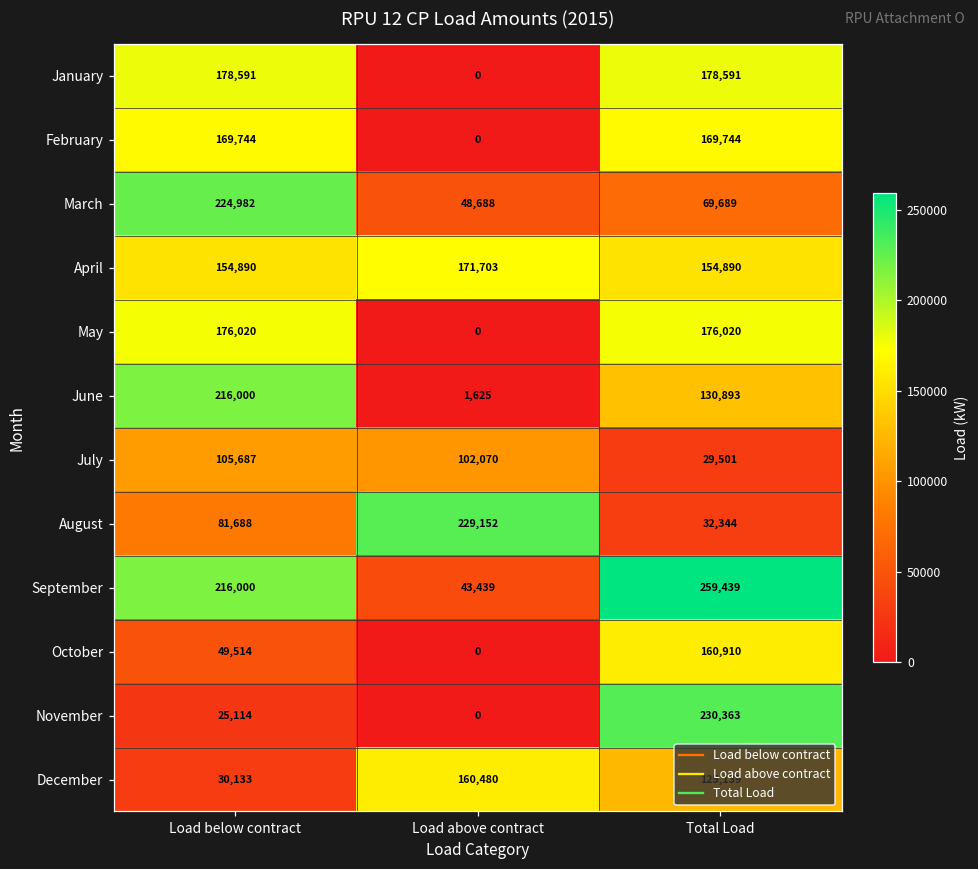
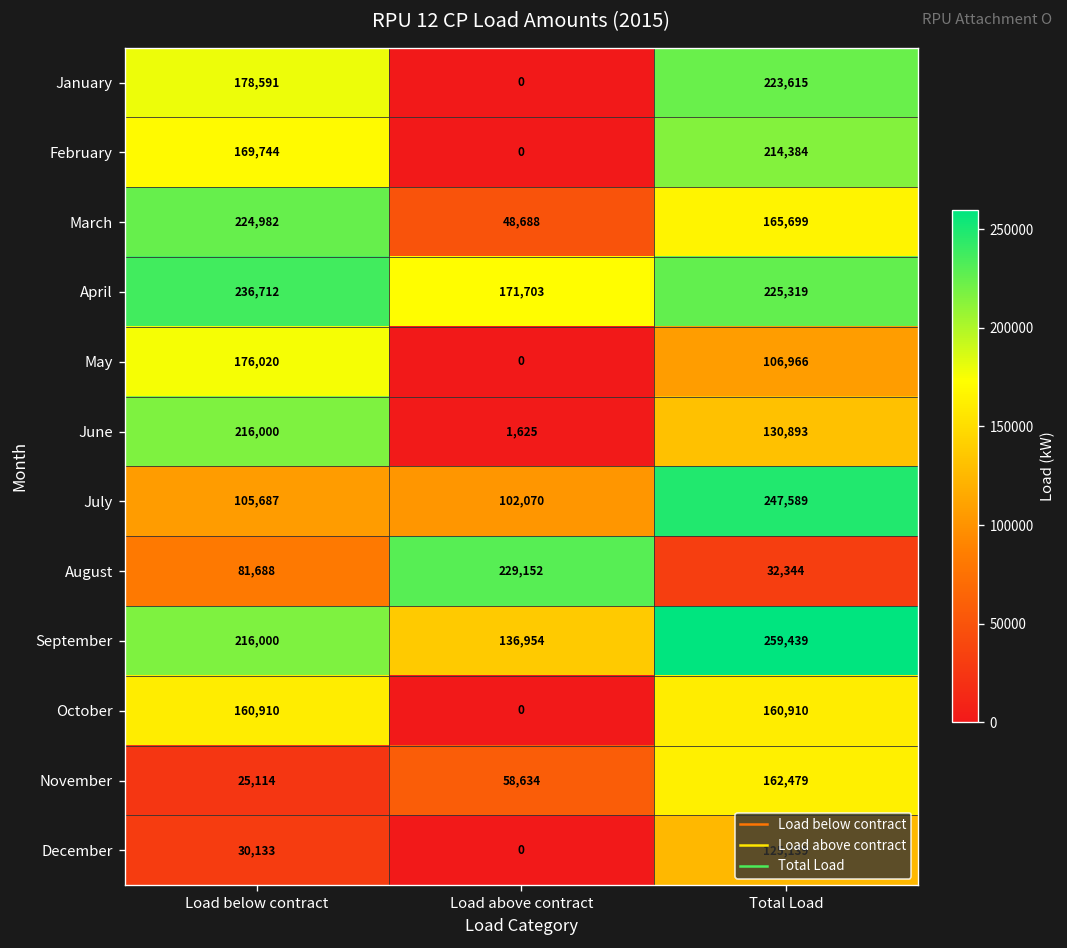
  {
    "January": {
      "Load below contract": "178,591",
      "Load above contract": "0",
-     "Total Load": "178,591"
+     "Total Load": "223,615"
    },
    "February": {
      "Load below contract": "169,744",
      "Load above contract": "0",
-     "Total Load": "169,744"
+     "Total Load": "214,384"
    },
    "March": {
      "Load below contract": "224,982",
      "Load above contract": "48,688",
-     "Total Load": "69,689"
+     "Total Load": "165,699"
    },
    "April": {
-     "Load below contract": "154,890",
+     "Load below contract": "236,712",
      "Load above contract": "171,703",
-     "Total Load": "154,890"
+     "Total Load": "225,319"
    },
    "May": {
      "Load below contract": "176,020",
      "Load above contract": "0",
-     "Total Load": "176,020"
+     "Total Load": "106,966"
    },
    "June": {
      "Load below contract": "216,000",
      "Load above contract": "1,625",
      "Total Load": "130,893"
    },
    "July": {
      "Load below contract": "105,687",
      "Load above contract": "102,070",
-     "Total Load": "29,501"
+     "Total Load": "247,589"
    },
    "August": {
      "Load below contract": "81,688",
      "Load above contract": "229,152",
      "Total Load": "32,344"
    },
    "September": {
      "Load below contract": "216,000",
-     "Load above contract": "43,439",
+     "Load above contract": "136,954",
      "Total Load": "259,439"
    },
    "October": {
-     "Load below contract": "49,514",
+     "Load below contract": "160,910",
      "Load above contract": "0",
      "Total Load": "160,910"
    },
    "November": {
      "Load below contract": "25,114",
-     "Load above contract": "0",
-     "Total Load": "230,363"
+     "Load above contract": "58,634",
+     "Total Load": "162,479"
    },
    "December": {
      "Load below contract": "30,133",
-     "Load above contract": "160,480"
+     "Load above contract": "0"
    }
  }
